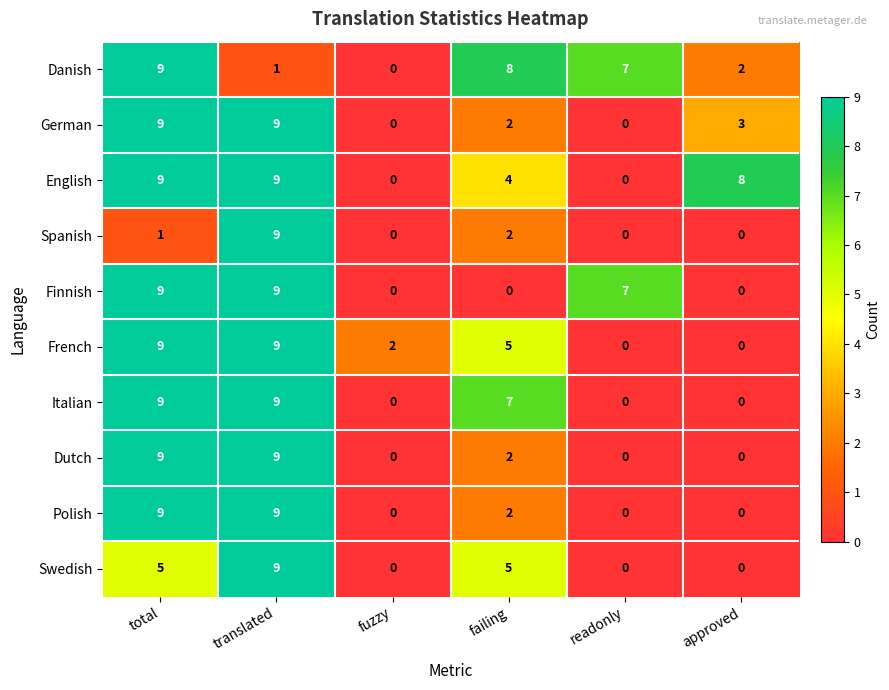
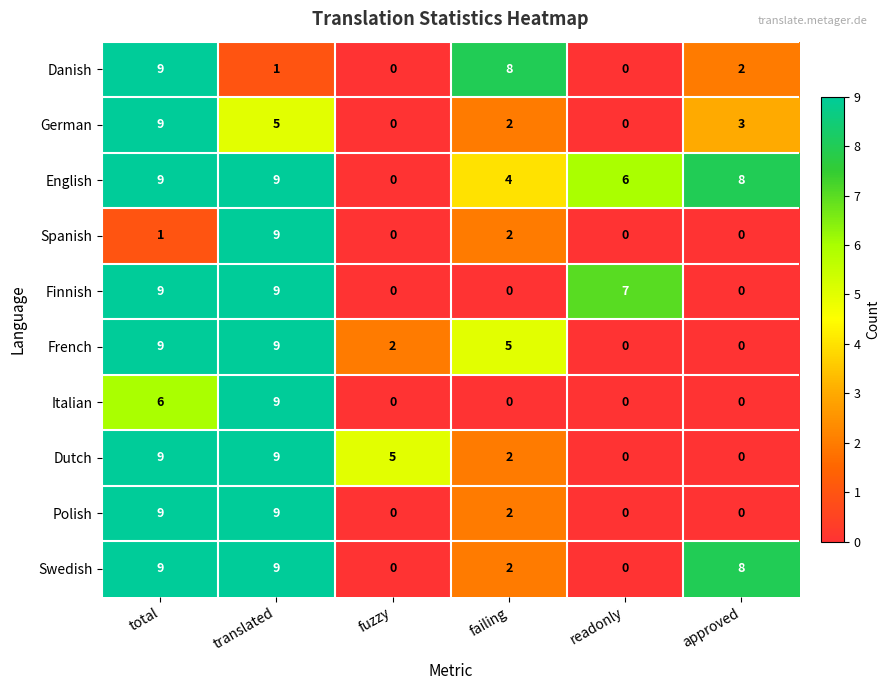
  {
    "Danish": {
      "total": 9,
      "translated": 1,
      "fuzzy": 0,
      "failing": 8,
-     "readonly": 7,
+     "readonly": 0,
      "approved": 2
    },
    "German": {
      "total": 9,
-     "translated": 9,
+     "translated": 5,
      "fuzzy": 0,
      "failing": 2,
      "readonly": 0,
      "approved": 3
    },
    "English": {
      "total": 9,
      "translated": 9,
      "fuzzy": 0,
      "failing": 4,
-     "readonly": 0,
+     "readonly": 6,
      "approved": 8
    },
    "Spanish": {
      "total": 1,
      "translated": 9,
      "fuzzy": 0,
      "failing": 2,
      "readonly": 0,
      "approved": 0
    },
    "Finnish": {
      "total": 9,
      "translated": 9,
      "fuzzy": 0,
      "failing": 0,
      "readonly": 7,
      "approved": 0
    },
    "French": {
      "total": 9,
      "translated": 9,
      "fuzzy": 2,
      "failing": 5,
      "readonly": 0,
      "approved": 0
    },
    "Italian": {
-     "total": 9,
+     "total": 6,
      "translated": 9,
      "fuzzy": 0,
-     "failing": 7,
+     "failing": 0,
      "readonly": 0,
      "approved": 0
    },
    "Dutch": {
      "total": 9,
      "translated": 9,
-     "fuzzy": 0,
+     "fuzzy": 5,
      "failing": 2,
      "readonly": 0,
      "approved": 0
    },
    "Polish": {
      "total": 9,
      "translated": 9,
      "fuzzy": 0,
      "failing": 2,
      "readonly": 0,
      "approved": 0
    },
    "Swedish": {
-     "total": 5,
+     "total": 9,
      "translated": 9,
      "fuzzy": 0,
-     "failing": 5,
+     "failing": 2,
      "readonly": 0,
-     "approved": 0
+     "approved": 8
    }
  }
